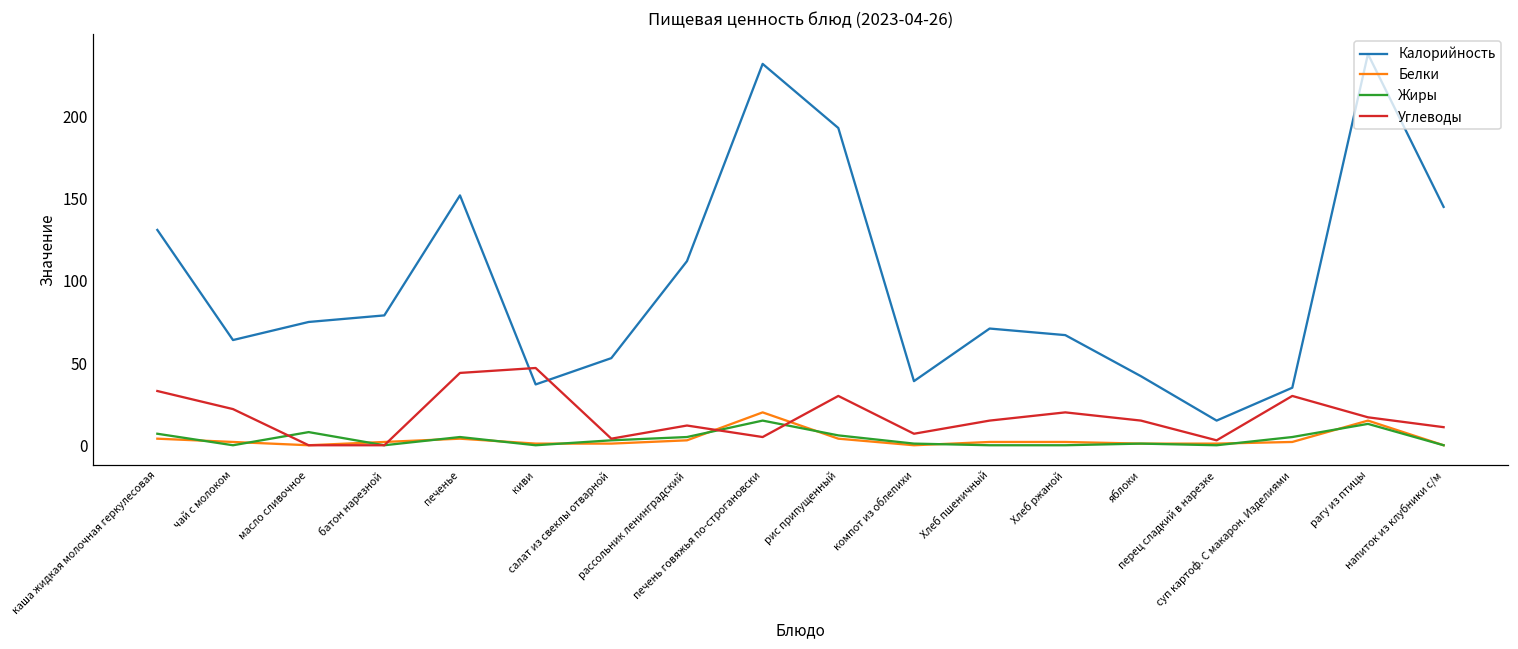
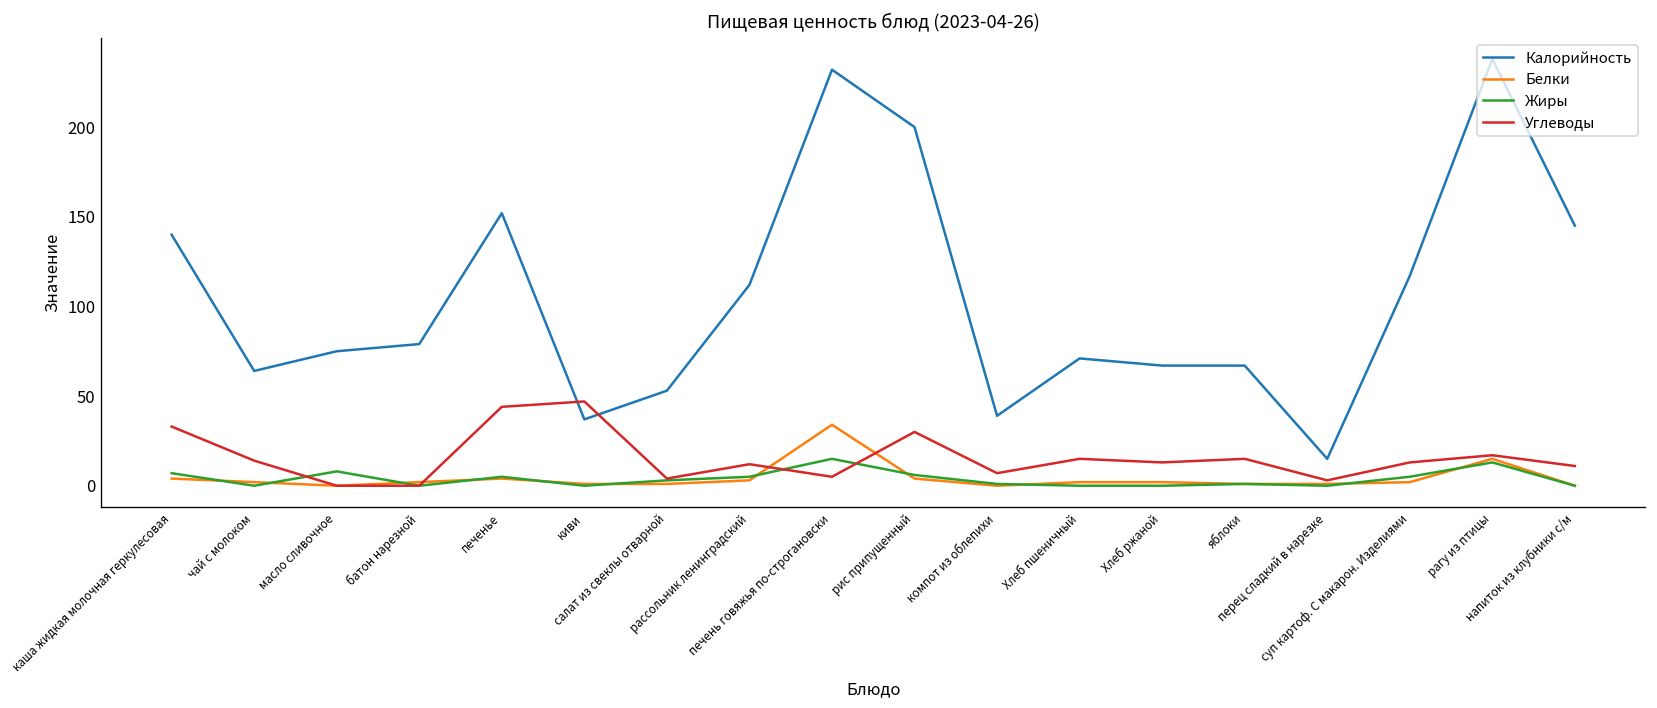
  {
    "Калорийность": {
-     "каша жидкая молочная геркулесовая": 131,
+     "каша жидкая молочная геркулесовая": 140,
      "чай с молоком": 64,
      "масло сливочное": 75,
      "батон нарезной": 79,
      "печенье": 152,
      "киви": 37,
      "салат из свеклы отварной": 53,
      "рассольник ленинградский": 112,
      "печень говяжья по-строгановски": 232,
-     "рис припущенный": 193,
+     "рис припущенный": 200,
      "компот из облепихи": 39,
      "Хлеб пшеничный": 71,
      "Хлеб ржаной": 67,
-     "яблоки": 42,
+     "яблоки": 67,
      "перец сладкий в нарезке": 15,
-     "суп картоф. С макарон. Изделиями": 35,
+     "суп картоф. С макарон. Изделиями": 117,
      "напиток из клубники с/м": 145
    },
    "Белки": {
      "каша жидкая молочная геркулесовая": 4,
      "чай с молоком": 2,
      "батон нарезной": 2,
      "салат из свеклы отварной": 1,
      "рассольник ленинградский": 3,
-     "печень говяжья по-строгановски": 20,
+     "печень говяжья по-строгановски": 34,
      "рис припущенный": 4,
      "Хлеб пшеничный": 2,
      "Хлеб ржаной": 2,
      "суп картоф. С макарон. Изделиями": 2,
      "рагу из птицы": 15
    },
    "Жиры": {
      "каша жидкая молочная геркулесовая": 7,
      "чай с молоком": 0,
      "масло сливочное": 8,
      "рассольник ленинградский": 5,
      "печень говяжья по-строгановски": 15,
      "рис припущенный": 6,
      "Хлеб пшеничный": 0,
      "Хлеб ржаной": 0,
      "суп картоф. С макарон. Изделиями": 5,
      "рагу из птицы": 13
    },
    "Углеводы": {
      "каша жидкая молочная геркулесовая": 33,
-     "чай с молоком": 22,
+     "чай с молоком": 14,
      "печенье": 44,
      "киви": 47,
      "рассольник ленинградский": 12,
      "печень говяжья по-строгановски": 5,
      "рис припущенный": 30,
      "компот из облепихи": 7,
      "Хлеб пшеничный": 15,
-     "Хлеб ржаной": 20,
+     "Хлеб ржаной": 13,
      "яблоки": 15,
      "перец сладкий в нарезке": 3,
-     "суп картоф. С макарон. Изделиями": 30,
+     "суп картоф. С макарон. Изделиями": 13,
      "рагу из птицы": 17,
      "напиток из клубники с/м": 11
    }
  }
